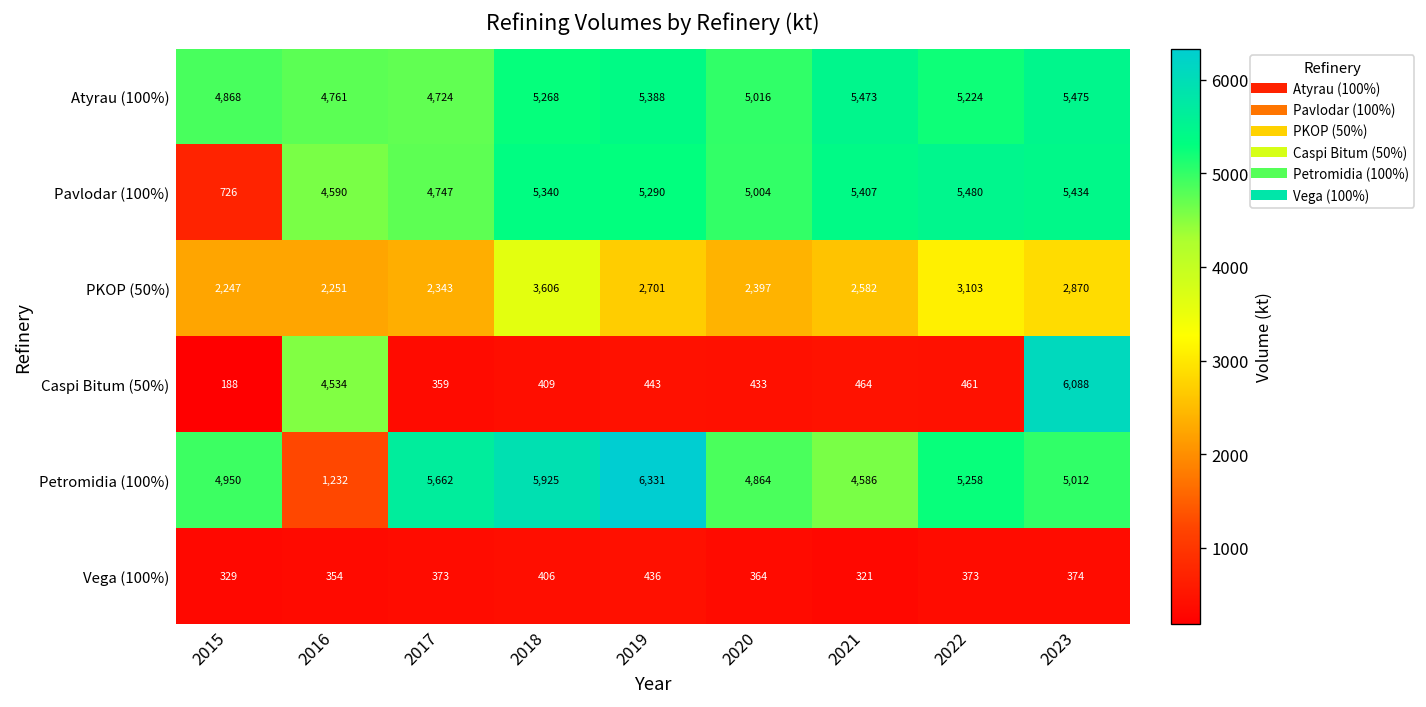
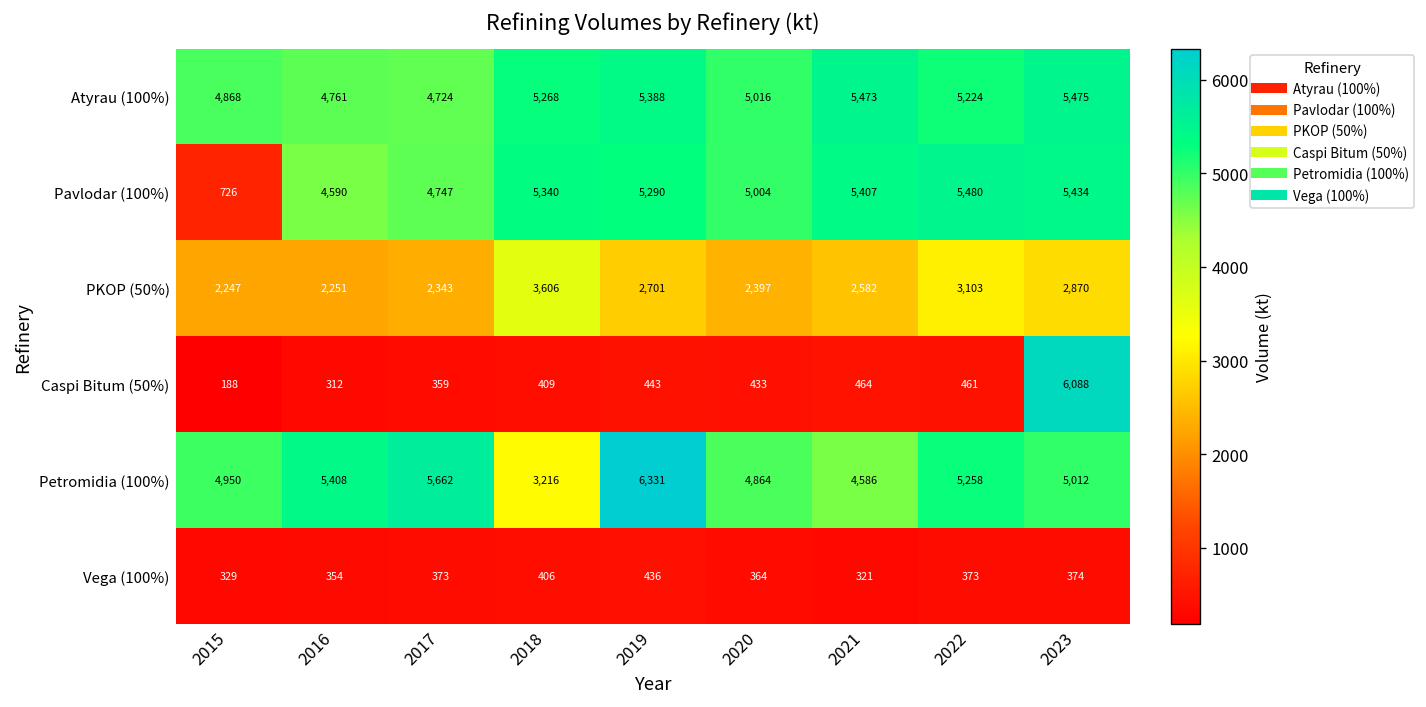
  {
    "Atyrau (100%)": {
      "2015": "4,868",
      "2016": "4,761",
      "2017": "4,724",
      "2018": "5,268",
      "2019": "5,388",
      "2020": "5,016",
      "2021": "5,473",
      "2022": "5,224",
      "2023": "5,475"
    },
    "Pavlodar (100%)": {
      "2015": "726",
      "2016": "4,590",
      "2017": "4,747",
      "2018": "5,340",
      "2019": "5,290",
      "2020": "5,004",
      "2021": "5,407",
      "2022": "5,480",
      "2023": "5,434"
    },
    "PKOP (50%)": {
      "2015": "2,247",
      "2016": "2,251",
      "2017": "2,343",
      "2018": "3,606",
      "2019": "2,701",
      "2020": "2,397",
      "2021": "2,582",
      "2022": "3,103",
      "2023": "2,870"
    },
    "Caspi Bitum (50%)": {
      "2015": "188",
-     "2016": "4,534",
+     "2016": "312",
      "2017": "359",
      "2018": "409",
      "2019": "443",
      "2020": "433",
      "2021": "464",
      "2022": "461",
      "2023": "6,088"
    },
    "Petromidia (100%)": {
      "2015": "4,950",
-     "2016": "1,232",
+     "2016": "5,408",
      "2017": "5,662",
-     "2018": "5,925",
+     "2018": "3,216",
      "2019": "6,331",
      "2020": "4,864",
      "2021": "4,586",
      "2022": "5,258",
      "2023": "5,012"
    },
    "Vega (100%)": {
      "2015": "329",
      "2016": "354",
      "2017": "373",
      "2018": "406",
      "2019": "436",
      "2020": "364",
      "2021": "321",
      "2022": "373",
      "2023": "374"
    }
  }
